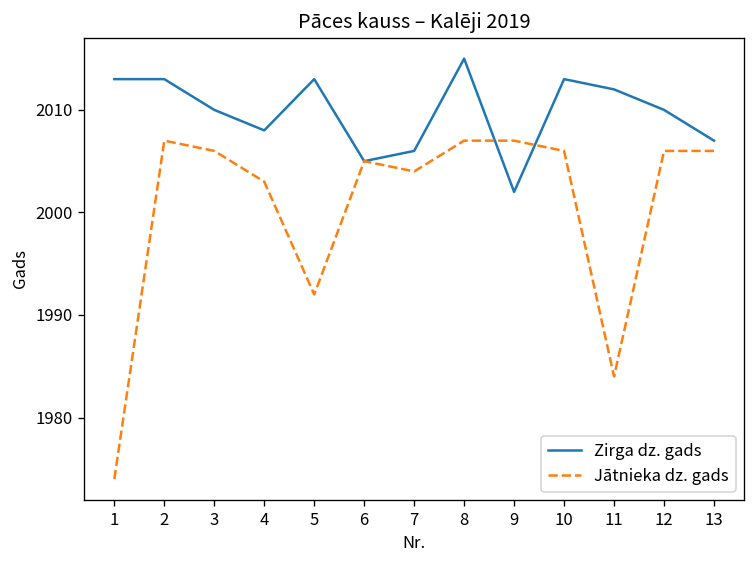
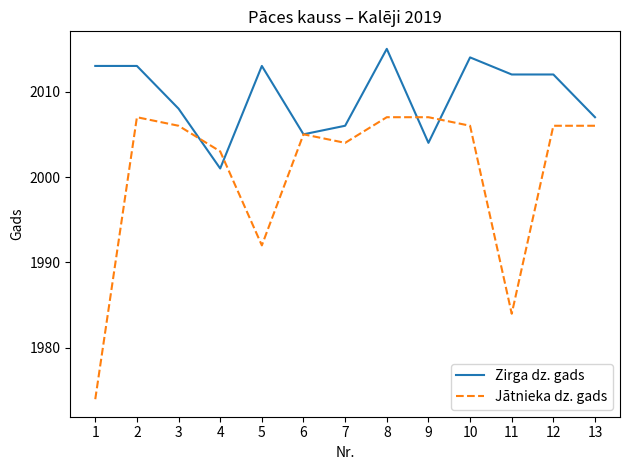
  {
    "Zirga dz. gads": {
      "1": 2013,
      "2": 2013,
-     "3": 2010,
-     "4": 2008,
+     "3": 2008,
+     "4": 2001,
      "5": 2013,
      "7": 2006,
      "8": 2015,
-     "9": 2002,
-     "10": 2013,
+     "9": 2004,
+     "10": 2014,
      "11": 2012,
-     "12": 2010,
+     "12": 2012,
      "13": 2007
    },
    "Jātnieka dz. gads": {
      "1": 1974,
      "2": 2007,
      "3": 2006,
      "4": 2003,
      "5": 1992,
      "7": 2004,
      "8": 2007,
      "9": 2007,
      "10": 2006,
      "11": 1984,
      "12": 2006,
      "13": 2006
    }
  }
